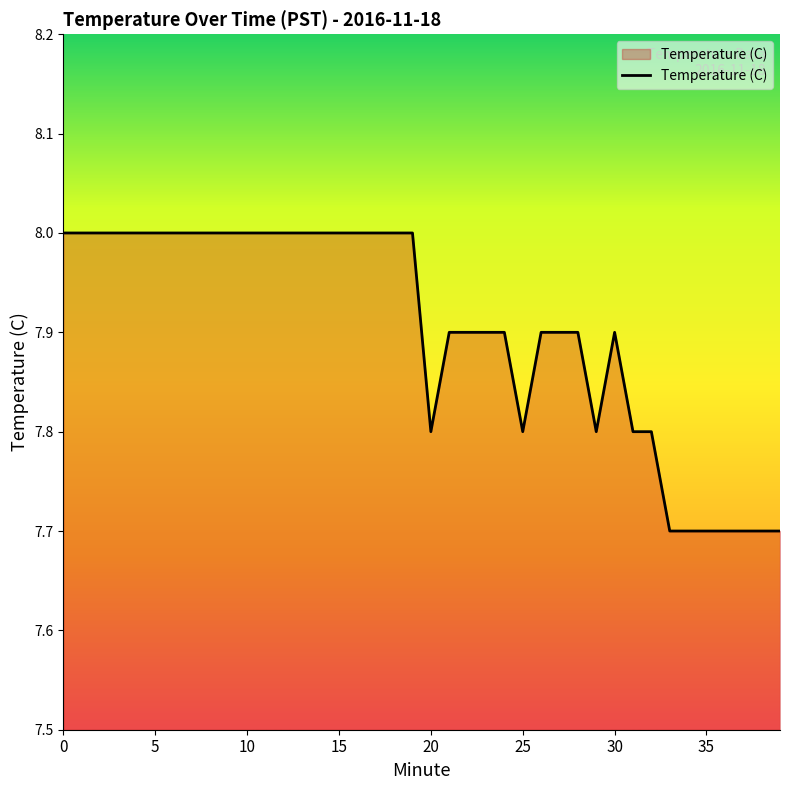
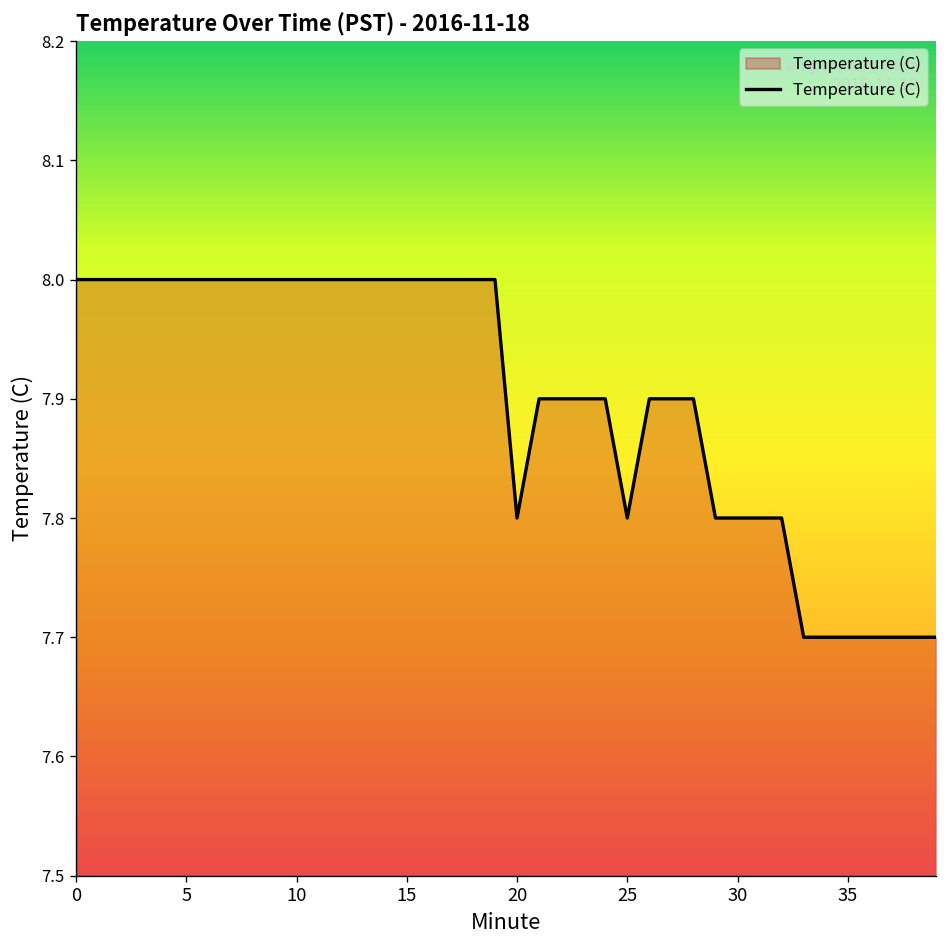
  {
    "0": 8.0,
    "5": 8.0,
    "10": 8.0,
    "15": 8.0,
    "20": 7.8,
    "25": 7.8,
-   "30": 7.9,
+   "30": 7.8,
    "35": 7.7
  }
